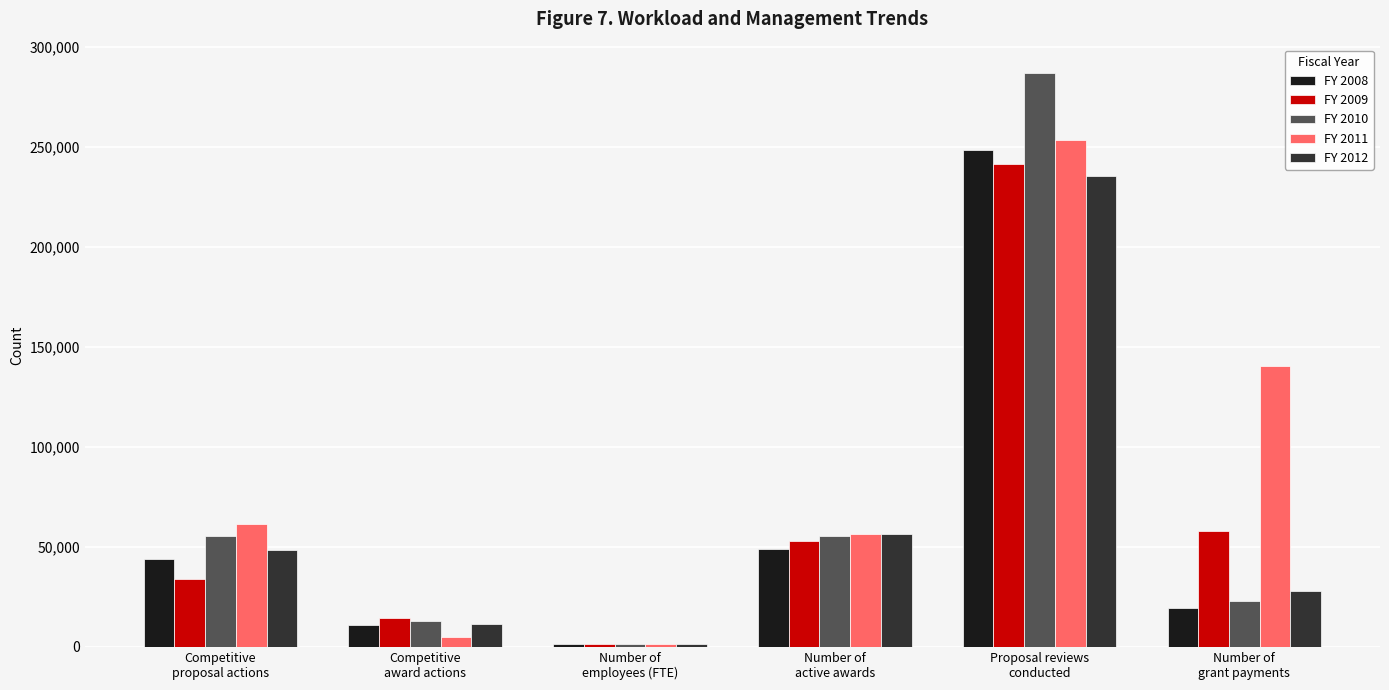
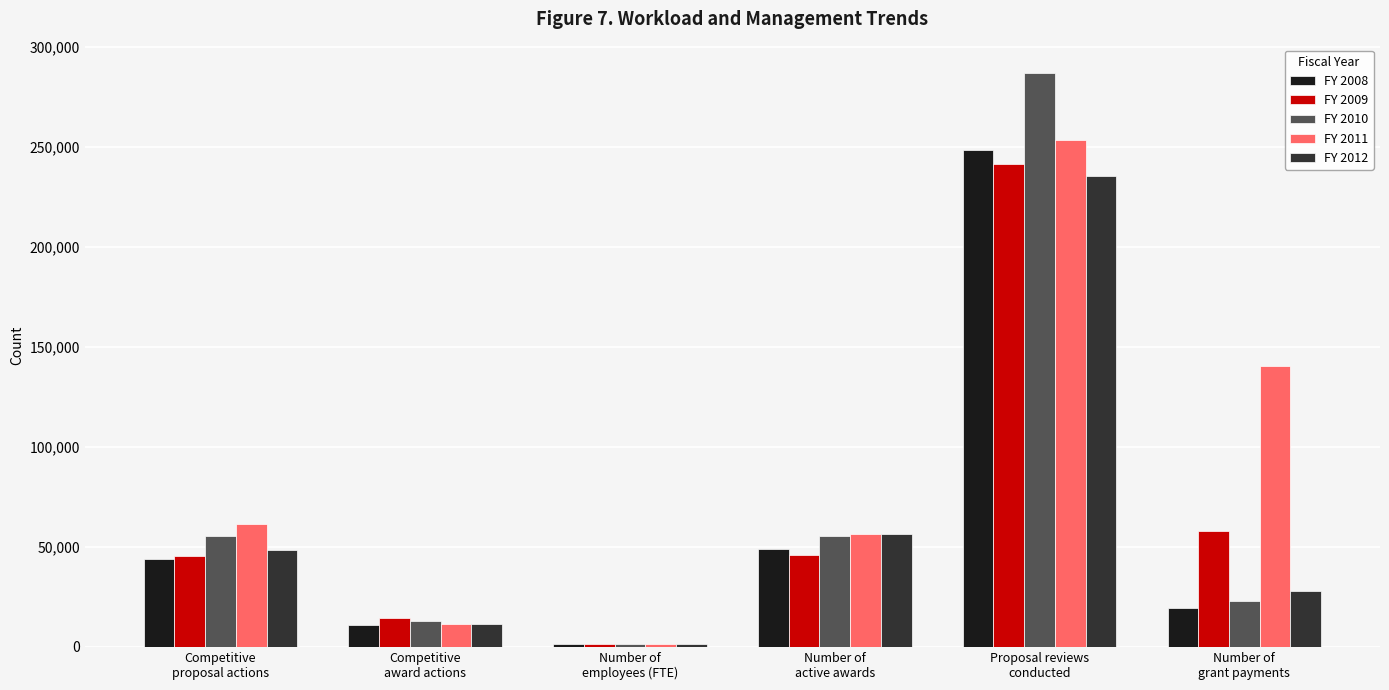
  {
    "FY 2009": {
-     "Competitive proposal actions": "34,000",
+     "Competitive proposal actions": "45,000",
      "Competitive award actions": "15,000",
      "Number of employees (FTE)": "1,000",
-     "Number of active awards": "53,000",
+     "Number of active awards": "46,000",
      "Proposal reviews conducted": "242,000",
      "Number of grant payments": "58,000"
    },
    "FY 2011": {
      "Competitive proposal actions": "62,000",
-     "Competitive award actions": "5,000",
+     "Competitive award actions": "11,000",
      "Number of employees (FTE)": "1,000",
      "Number of active awards": "56,000",
      "Proposal reviews conducted": "254,000",
      "Number of grant payments": "140,000"
    }
  }
